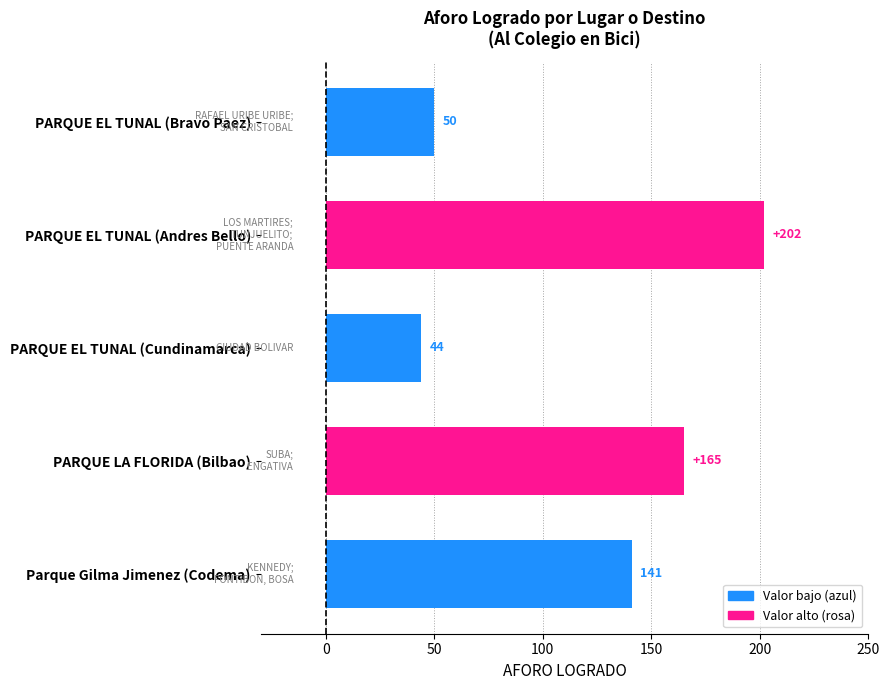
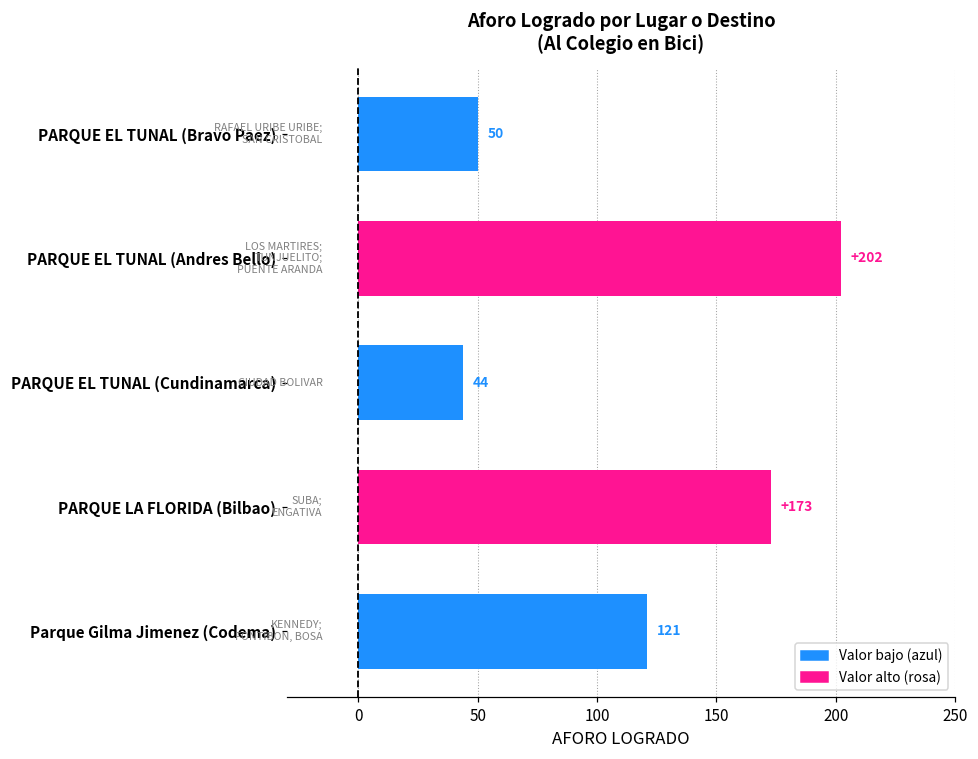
  {
    "PARQUE EL TUNAL (Bravo Paez)": "50",
    "PARQUE EL TUNAL (Andres Bello)": "+202",
    "PARQUE EL TUNAL (Cundinamarca)": "44",
-   "PARQUE LA FLORIDA (Bilbao)": "+165",
-   "Parque Gilma Jimenez (Codema)": "141"
+   "PARQUE LA FLORIDA (Bilbao)": "+173",
+   "Parque Gilma Jimenez (Codema)": "121"
  }
